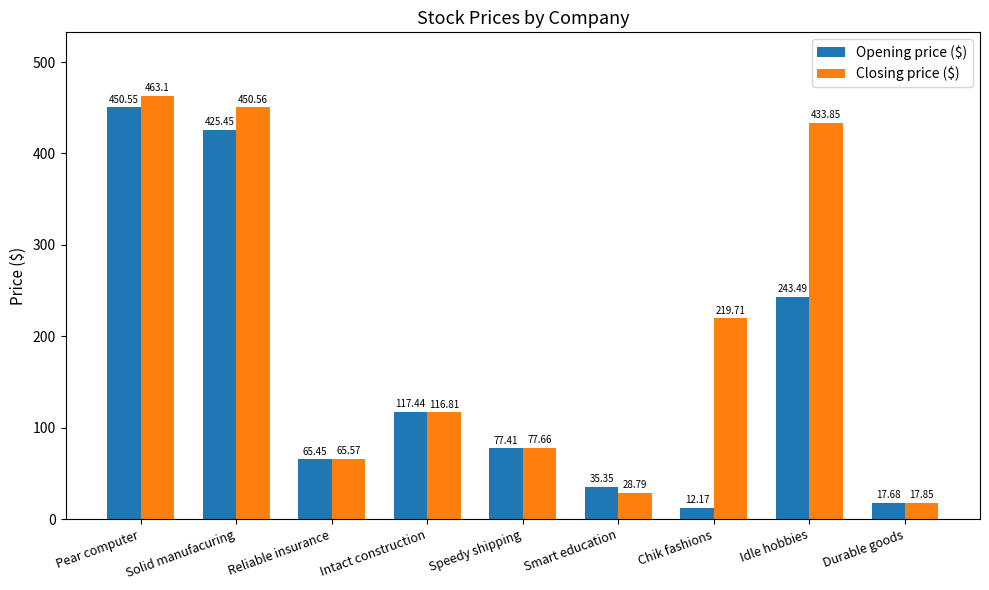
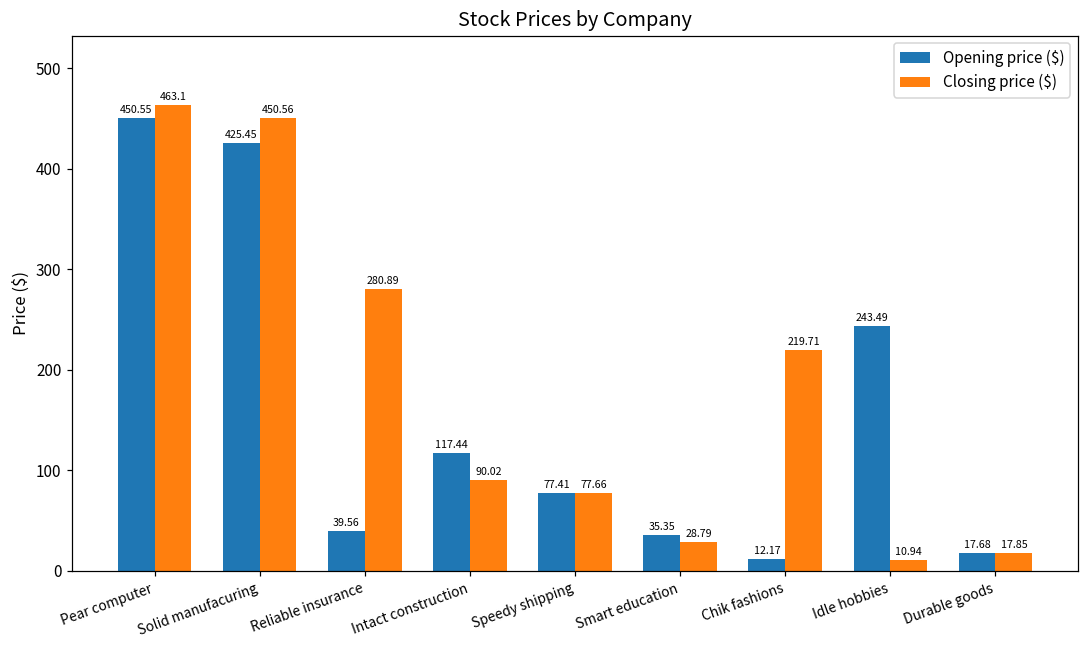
  {
    "Opening price ($)": {
      "Pear computer": 450.55,
      "Solid manufacuring": 425.45,
-     "Reliable insurance": 65.45,
+     "Reliable insurance": 39.56,
      "Intact construction": 117.44,
      "Speedy shipping": 77.41,
      "Smart education": 35.35,
      "Chik fashions": 12.17,
      "Idle hobbies": 243.49,
      "Durable goods": 17.68
    },
    "Closing price ($)": {
      "Pear computer": 463.1,
      "Solid manufacuring": 450.56,
-     "Reliable insurance": 65.57,
-     "Intact construction": 116.81,
+     "Reliable insurance": 280.89,
+     "Intact construction": 90.02,
      "Speedy shipping": 77.66,
      "Smart education": 28.79,
      "Chik fashions": 219.71,
-     "Idle hobbies": 433.85,
+     "Idle hobbies": 10.94,
      "Durable goods": 17.85
    }
  }
